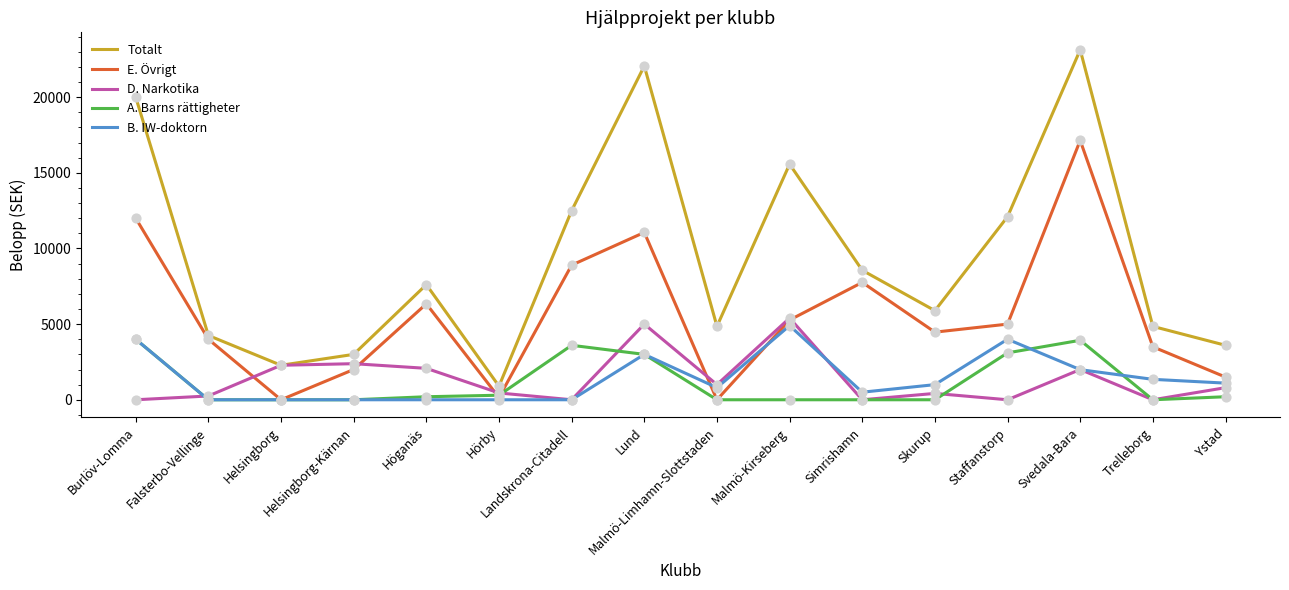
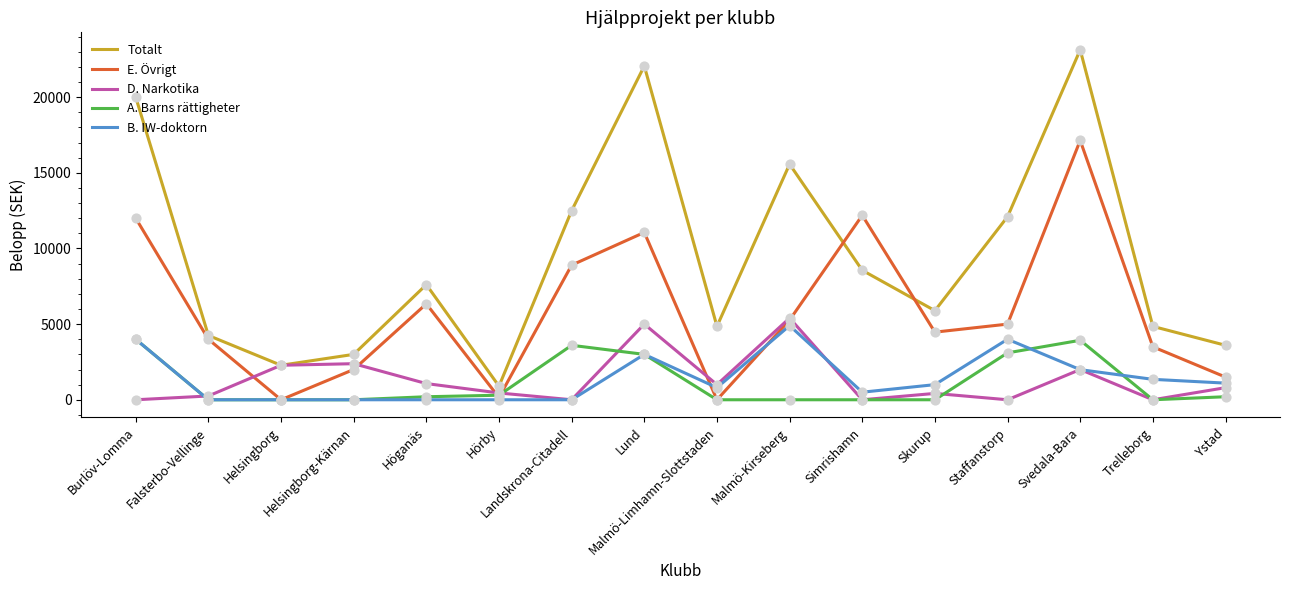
  {
    "Totalt": {
      "Burlöv-Lomma": 20000,
      "Falsterbo-Vellinge": 4300,
      "Helsingborg-Kärnan": 3000,
      "Höganäs": 7600,
      "Hörby": 900,
      "Landskrona-Citadell": 12500,
      "Lund": 22100,
      "Malmö-Limhamn-Slottstaden": 4900,
      "Malmö-Kirseberg": 15600,
      "Simrishamn": 8600,
      "Skurup": 5900,
      "Staffanstorp": 12100,
      "Svedala-Bara": 23100,
      "Trelleborg": 4900,
      "Ystad": 3600
    },
    "E. Övrigt": {
      "Burlöv-Lomma": 12000,
      "Falsterbo-Vellinge": 4000,
      "Helsingborg-Kärnan": 2000,
      "Höganäs": 6300,
      "Landskrona-Citadell": 8900,
      "Lund": 11100,
-     "Simrishamn": 7800,
+     "Simrishamn": 12200,
      "Skurup": 4500,
      "Staffanstorp": 5000,
      "Svedala-Bara": 17100,
      "Trelleborg": 3500,
      "Ystad": 1500
    },
    "D. Narkotika": {
      "Burlöv-Lomma": 0,
      "Falsterbo-Vellinge": 300,
      "Helsingborg-Kärnan": 2400,
-     "Höganäs": 2100,
+     "Höganäs": 1100,
      "Lund": 5000,
      "Malmö-Limhamn-Slottstaden": 1000,
      "Skurup": 400,
      "Staffanstorp": 0,
      "Ystad": 800
    },
    "A. Barns rättigheter": {
      "Höganäs": 200,
      "Landskrona-Citadell": 3600,
      "Malmö-Kirseberg": 0,
      "Skurup": 0,
      "Staffanstorp": 3100,
      "Svedala-Bara": 3900,
      "Ystad": 200
    },
    "B. IW-doktorn": {
      "Höganäs": 0,
      "Malmö-Limhamn-Slottstaden": 800,
      "Malmö-Kirseberg": 4900,
      "Simrishamn": 500,
      "Skurup": 1000,
      "Staffanstorp": 4000,
      "Trelleborg": 1400,
      "Ystad": 1100
    }
  }
